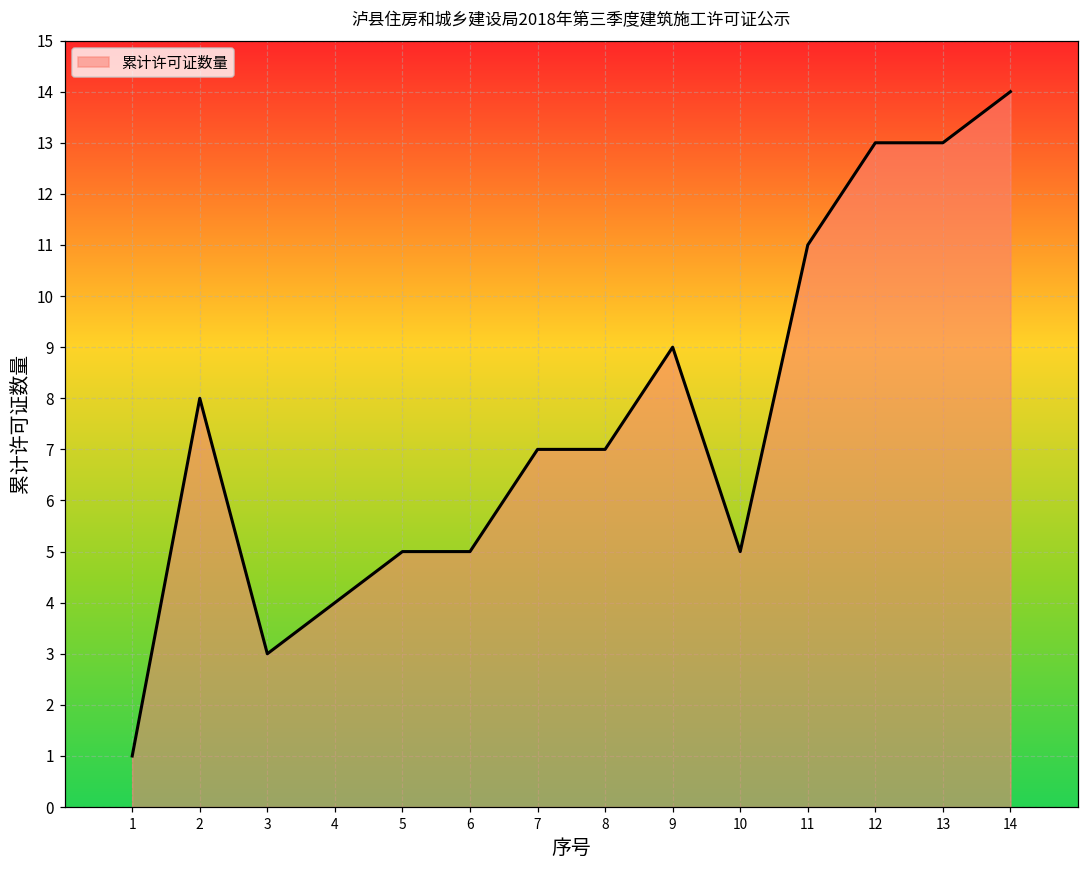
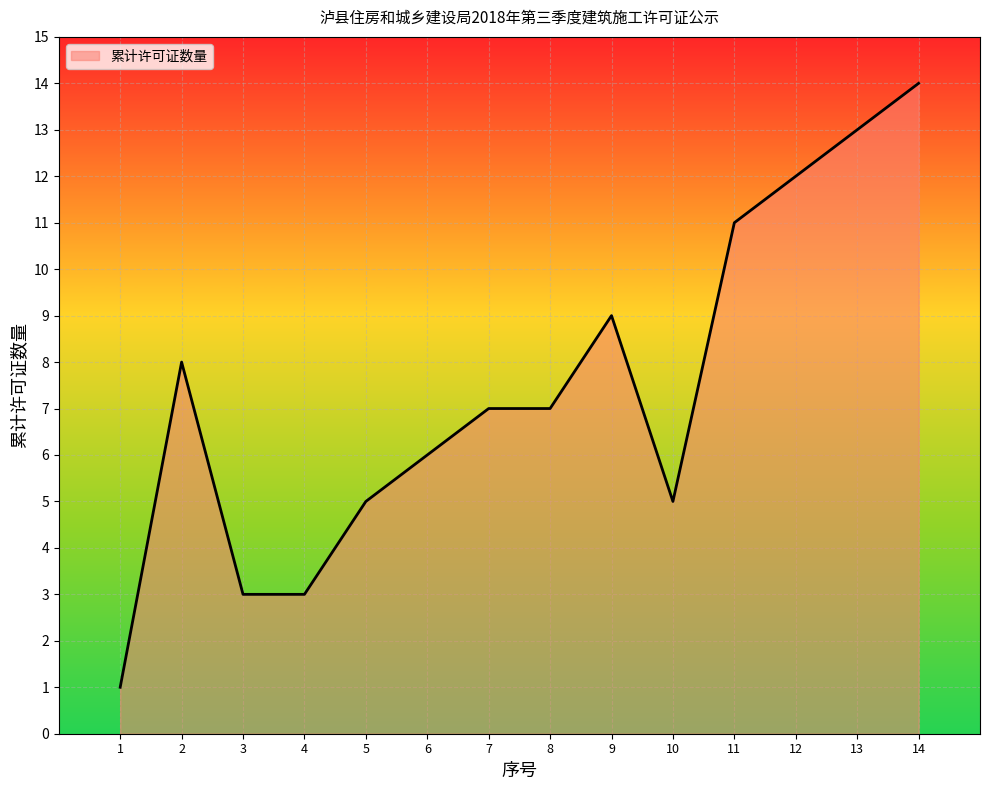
  {
    "1": 1,
    "2": 8,
    "3": 3,
-   "4": 4,
+   "4": 3,
    "5": 5,
-   "6": 5,
+   "6": 6,
    "7": 7,
    "8": 7,
    "9": 9,
    "10": 5,
    "11": 11,
-   "12": 13,
+   "12": 12,
    "13": 13,
    "14": 14
  }
